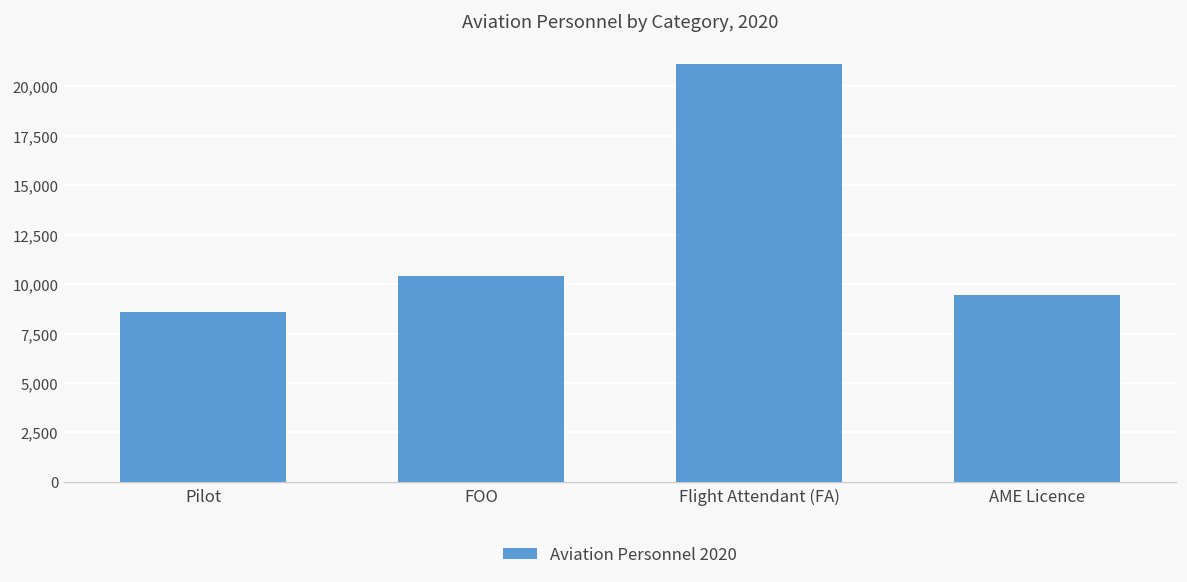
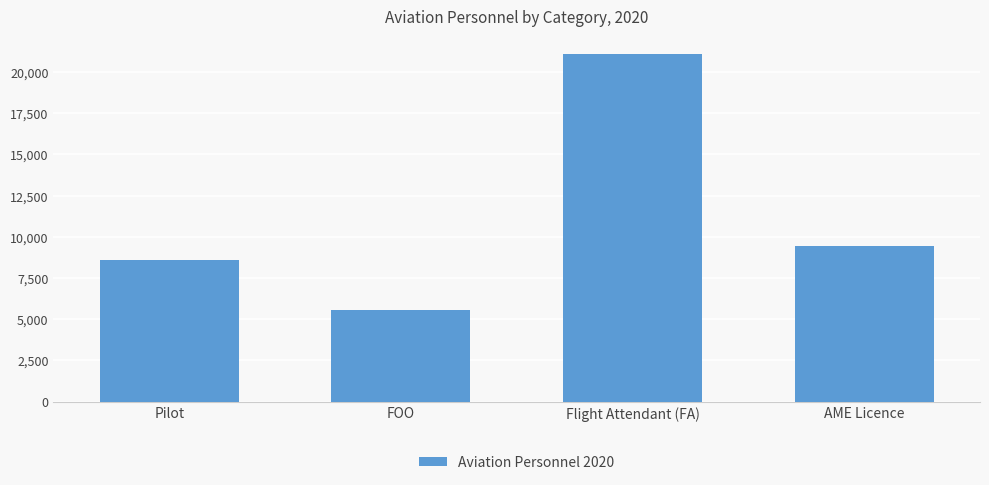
  {
    "Pilot": "8,600",
-   "FOO": "10,400",
+   "FOO": "5,500",
    "Flight Attendant (FA)": "21,100",
    "AME Licence": "9,400"
  }
